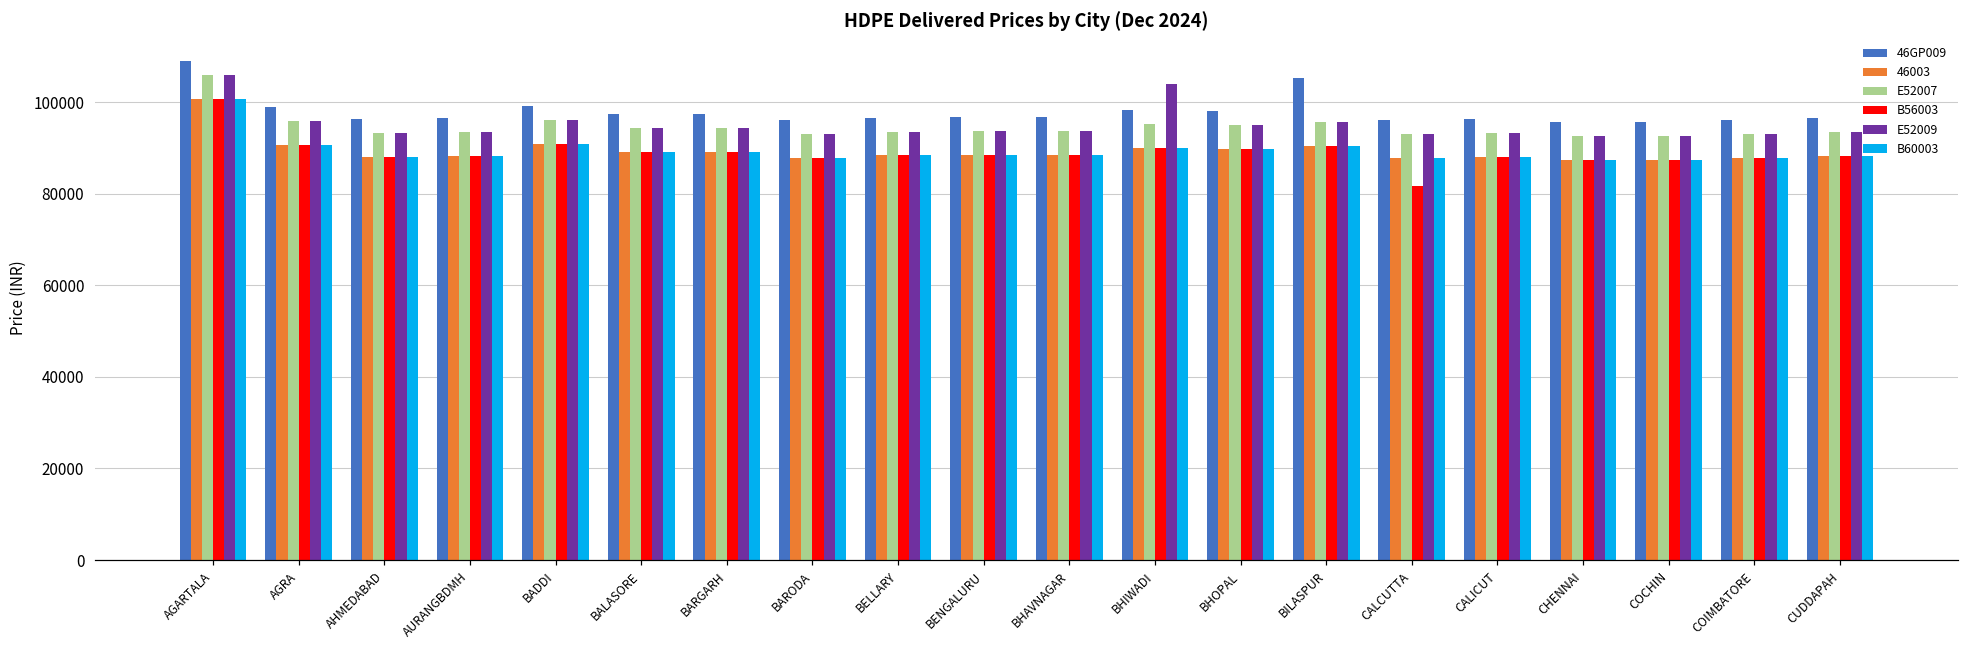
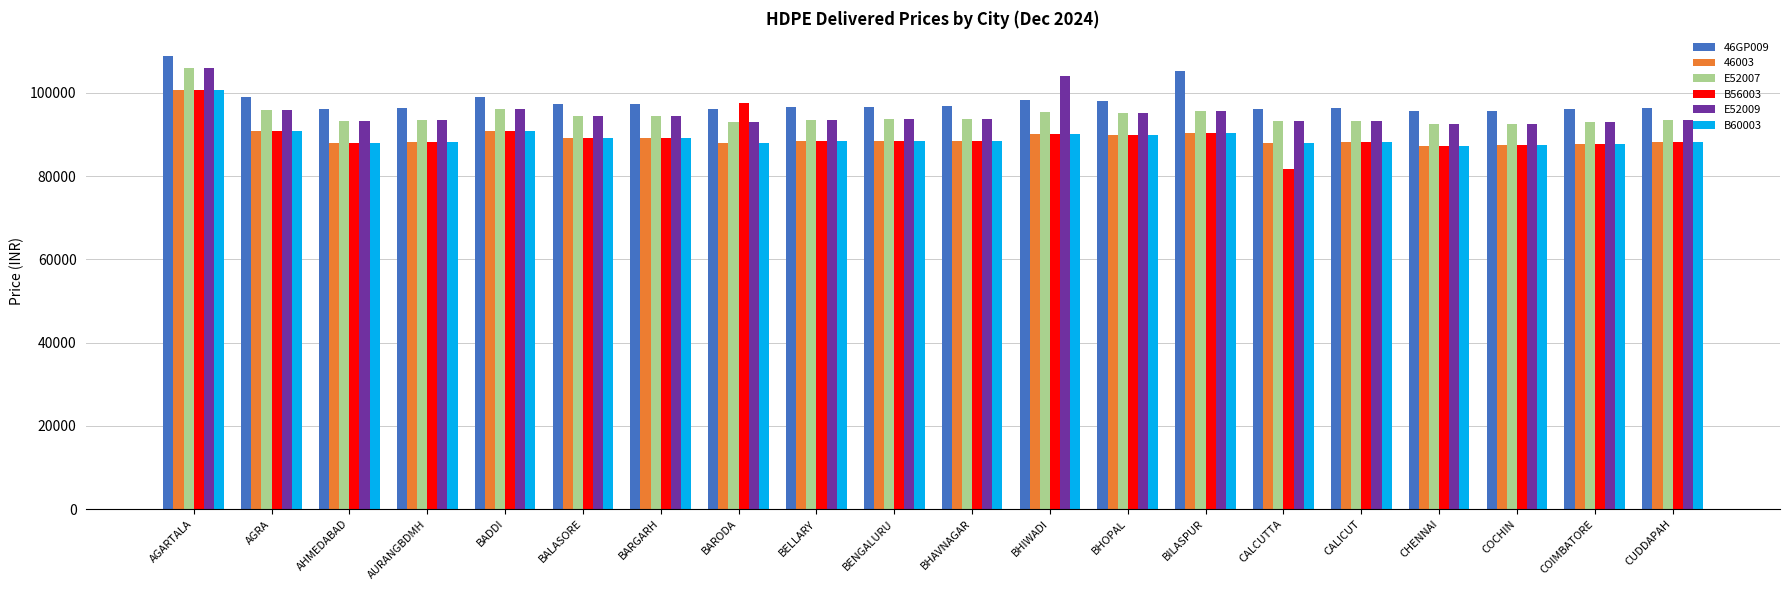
  {
    "46GP009": {
      "AGARTALA": 109000,
      "AGRA": 99000,
      "AHMEDABAD": 96000,
      "AURANGBDMH": 96000,
      "BADDI": 99000,
      "BALASORE": 97000,
      "BARGARH": 97000,
      "BARODA": 96000,
      "BELLARY": 97000,
      "BENGALURU": 97000,
      "BHAVNAGAR": 97000,
      "BHIWADI": 98000,
      "BHOPAL": 98000,
      "BILASPUR": 105000,
      "CALCUTTA": 96000,
      "CALICUT": 96000,
      "CHENNAI": 96000,
      "COCHIN": 96000,
      "COIMBATORE": 96000,
      "CUDDAPAH": 96000
    },
    "46003": {
      "AGARTALA": 101000,
      "AGRA": 91000,
      "AHMEDABAD": 88000,
      "AURANGBDMH": 88000,
      "BADDI": 91000,
      "BALASORE": 89000,
      "BARGARH": 89000,
      "BARODA": 88000,
      "BELLARY": 88000,
      "BENGALURU": 88000,
      "BHAVNAGAR": 89000,
      "BHIWADI": 90000,
      "BHOPAL": 90000,
      "BILASPUR": 90000,
      "CALCUTTA": 88000,
      "CALICUT": 88000,
      "CHENNAI": 87000,
      "COCHIN": 87000,
      "COIMBATORE": 88000,
      "CUDDAPAH": 88000
    },
    "E52007": {
      "AGARTALA": 106000,
      "AGRA": 96000,
      "AHMEDABAD": 93000,
      "AURANGBDMH": 93000,
      "BADDI": 96000,
      "BALASORE": 94000,
      "BARGARH": 94000,
      "BARODA": 93000,
      "BELLARY": 94000,
      "BENGALURU": 94000,
      "BHAVNAGAR": 94000,
      "BHIWADI": 95000,
      "BHOPAL": 95000,
      "BILASPUR": 96000,
      "CALCUTTA": 93000,
      "CALICUT": 93000,
      "CHENNAI": 93000,
      "COCHIN": 93000,
      "COIMBATORE": 93000,
      "CUDDAPAH": 93000
    },
    "B56003": {
      "AGARTALA": 101000,
      "AGRA": 91000,
      "AHMEDABAD": 88000,
      "AURANGBDMH": 88000,
      "BADDI": 91000,
      "BALASORE": 89000,
      "BARGARH": 89000,
-     "BARODA": 88000,
+     "BARODA": 98000,
      "BELLARY": 88000,
      "BENGALURU": 88000,
      "BHAVNAGAR": 89000,
      "BHIWADI": 90000,
      "BHOPAL": 90000,
      "BILASPUR": 90000,
      "CALCUTTA": 82000,
      "CALICUT": 88000,
      "CHENNAI": 87000,
      "COCHIN": 87000,
      "COIMBATORE": 88000,
      "CUDDAPAH": 88000
    },
    "E52009": {
      "AGARTALA": 106000,
      "AGRA": 96000,
      "AHMEDABAD": 93000,
      "AURANGBDMH": 93000,
      "BADDI": 96000,
      "BALASORE": 94000,
      "BARGARH": 94000,
      "BARODA": 93000,
      "BELLARY": 94000,
      "BENGALURU": 94000,
      "BHAVNAGAR": 94000,
      "BHIWADI": 104000,
      "BHOPAL": 95000,
      "BILASPUR": 96000,
      "CALCUTTA": 93000,
      "CALICUT": 93000,
      "CHENNAI": 93000,
      "COCHIN": 93000,
      "COIMBATORE": 93000,
      "CUDDAPAH": 93000
    },
    "B60003": {
      "AGARTALA": 101000,
      "AGRA": 91000,
      "AHMEDABAD": 88000,
      "AURANGBDMH": 88000,
      "BADDI": 91000,
      "BALASORE": 89000,
      "BARGARH": 89000,
      "BARODA": 88000,
      "BELLARY": 88000,
      "BENGALURU": 88000,
      "BHAVNAGAR": 89000,
      "BHIWADI": 90000,
      "BHOPAL": 90000,
      "BILASPUR": 90000,
      "CALCUTTA": 88000,
      "CALICUT": 88000,
      "CHENNAI": 87000,
      "COCHIN": 87000,
      "COIMBATORE": 88000,
      "CUDDAPAH": 88000
    }
  }
